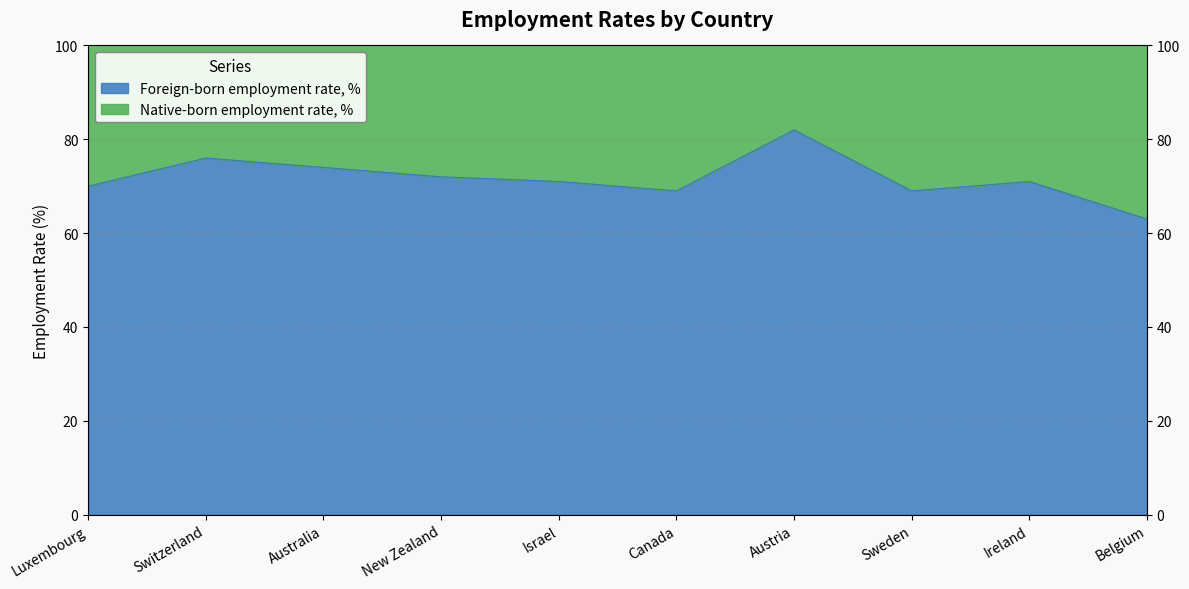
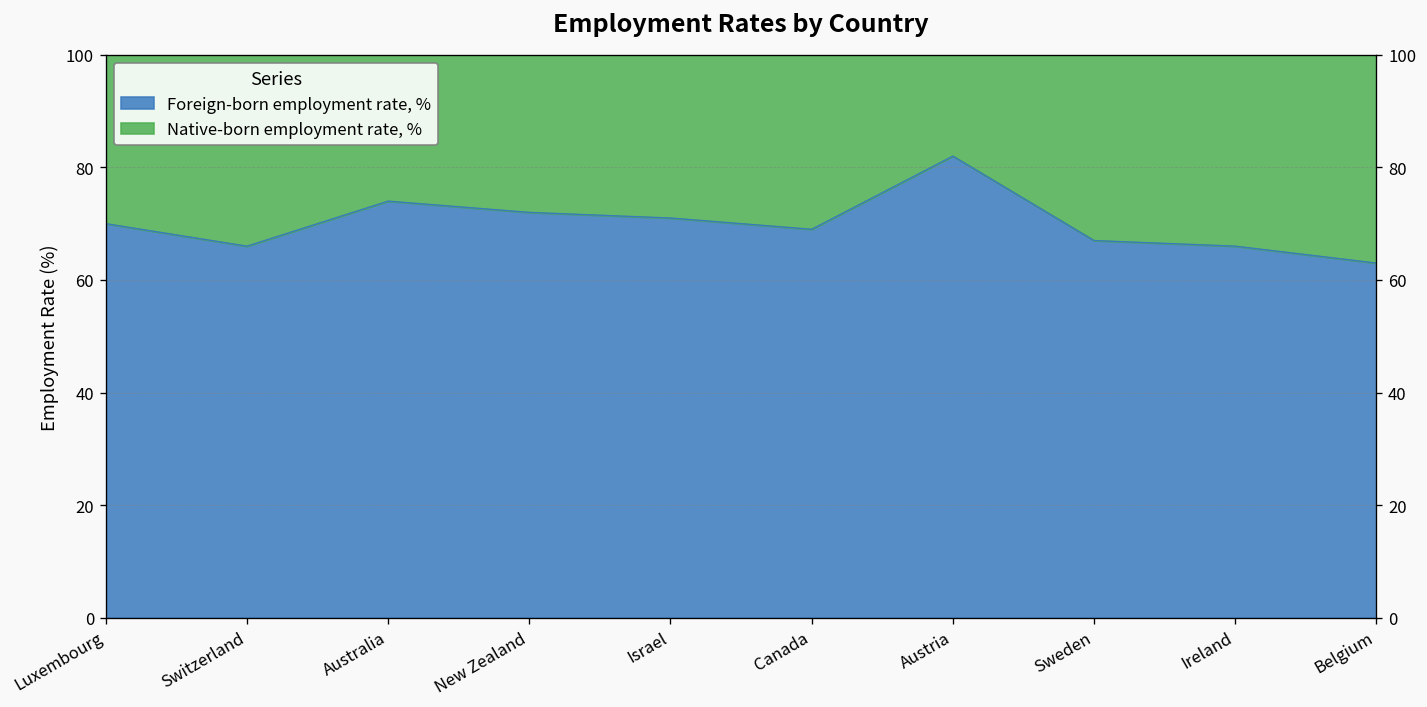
  {
    "Foreign-born employment rate, %": {
      "Luxembourg": 70,
-     "Switzerland": 76,
+     "Switzerland": 66,
      "Australia": 74,
      "New Zealand": 72,
      "Israel": 71,
      "Canada": 69,
      "Austria": 82,
-     "Sweden": 69,
-     "Ireland": 71,
+     "Sweden": 67,
+     "Ireland": 66,
      "Belgium": 63
    }
  }
